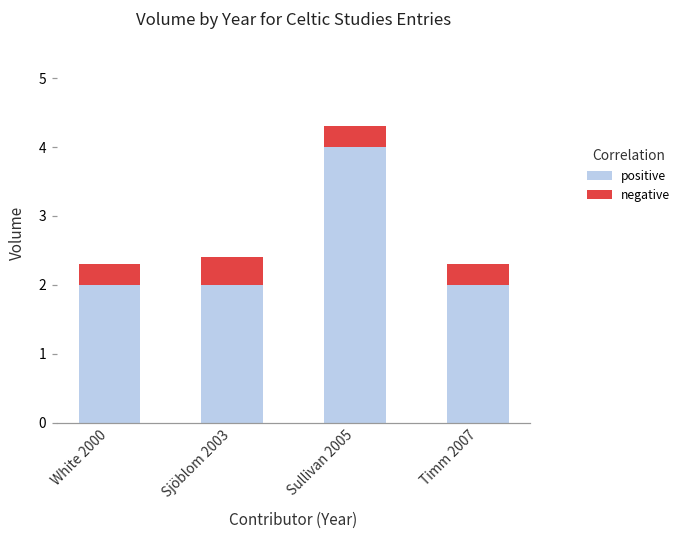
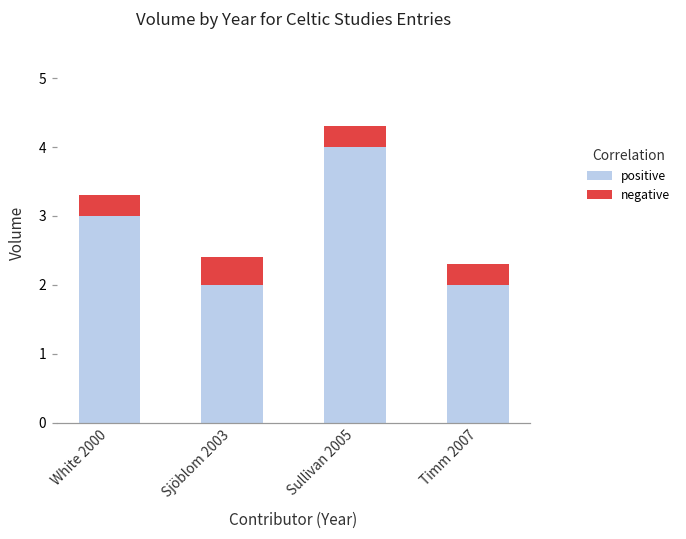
  {
    "positive": {
-     "White 2000": 2,
+     "White 2000": 3,
      "Sjöblom 2003": 2,
      "Sullivan 2005": 4,
      "Timm 2007": 2
    },
    "negative": {
      "White 2000": 0.3,
      "Sjöblom 2003": 0.4,
      "Sullivan 2005": 0.3,
      "Timm 2007": 0.3
    }
  }
